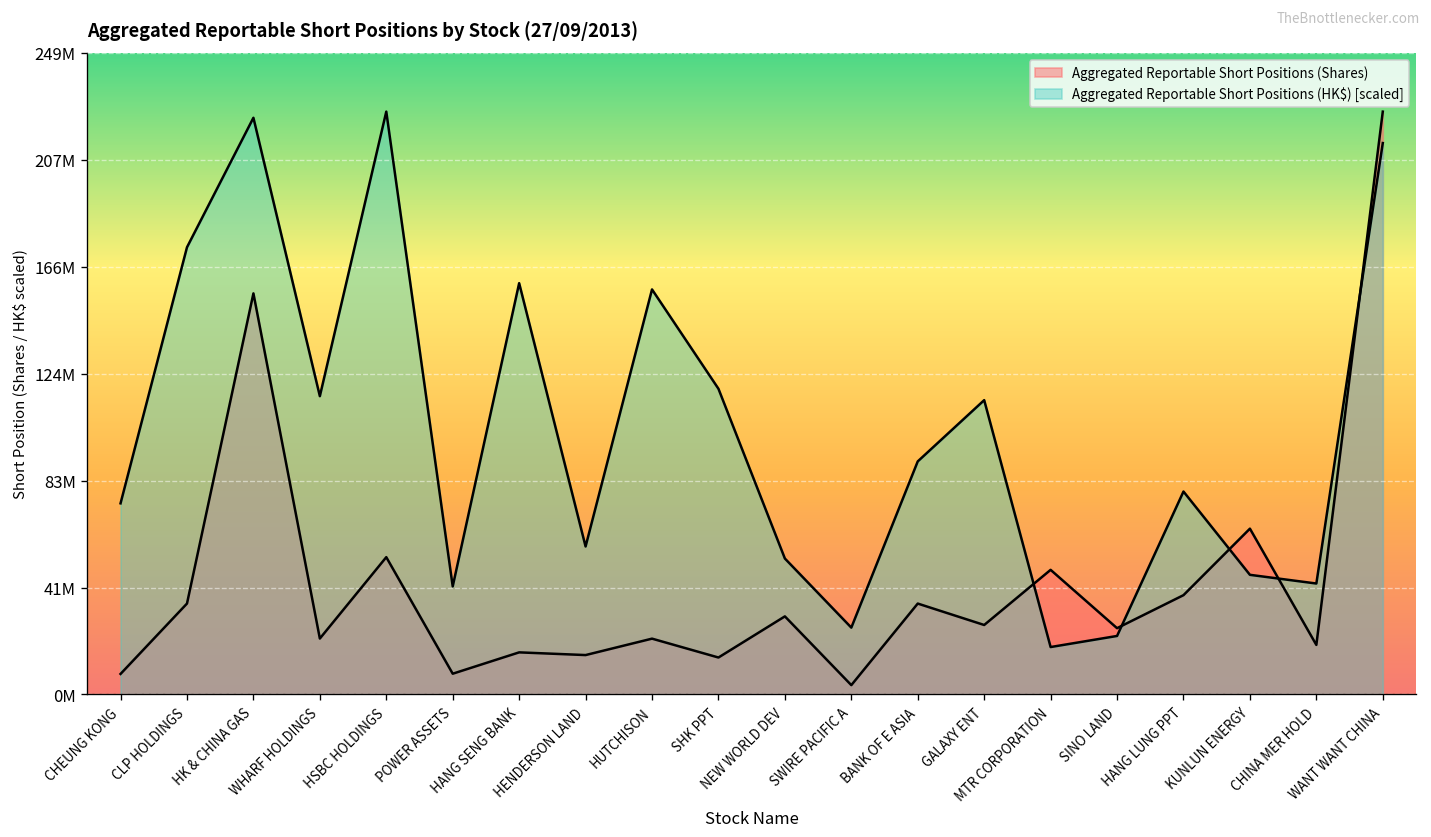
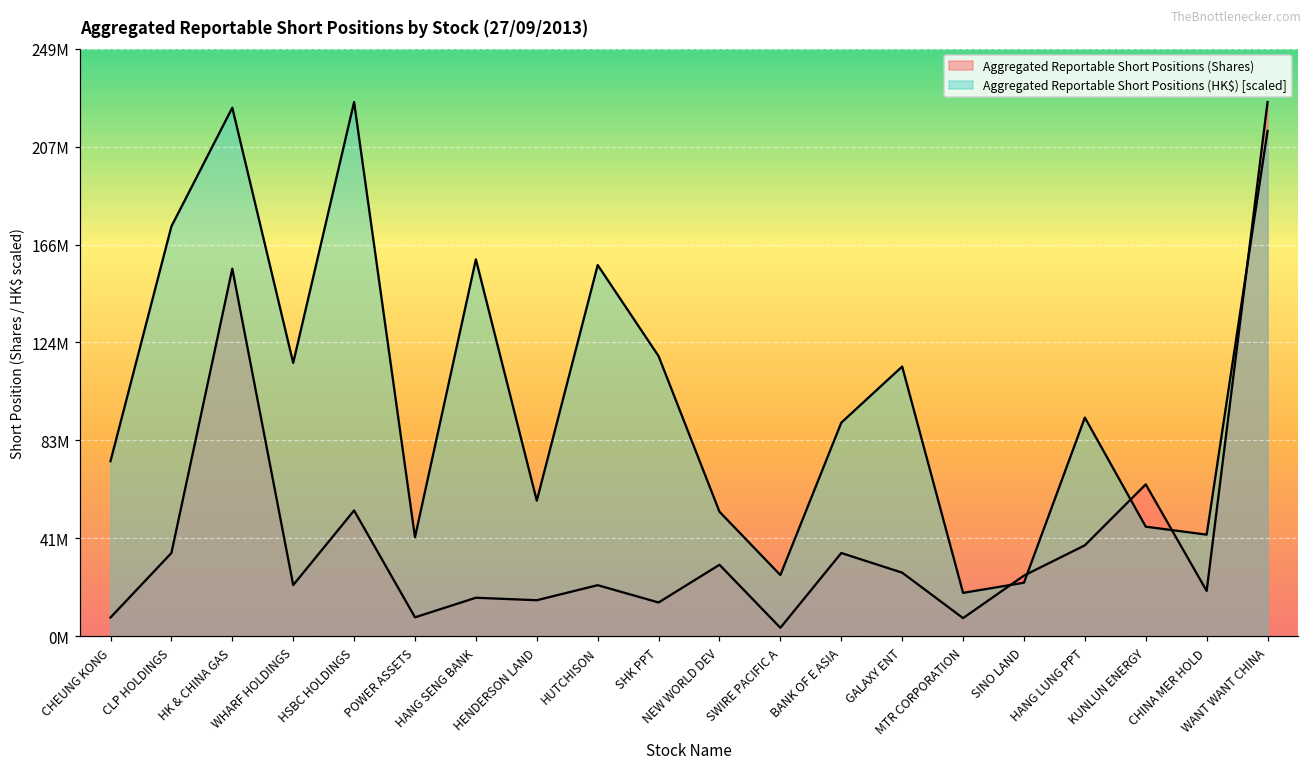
  {
    "Aggregated Reportable Short Positions (Shares)": {
      "CHEUNG KONG": 8000000,
      "CLP HOLDINGS": 35000000,
      "HK & CHINA GAS": 156000000,
      "WHARF HOLDINGS": 22000000,
      "HSBC HOLDINGS": 53000000,
      "POWER ASSETS": 8000000,
      "HANG SENG BANK": 16000000,
      "HENDERSON LAND": 15000000,
      "HUTCHISON": 22000000,
      "SHK PPT": 14000000,
      "NEW WORLD DEV": 30000000,
      "SWIRE PACIFIC A": 4000000,
      "BANK OF E ASIA": 35000000,
      "GALAXY ENT": 27000000,
-     "MTR CORPORATION": 48000000,
+     "MTR CORPORATION": 8000000,
      "SINO LAND": 26000000,
      "HANG LUNG PPT": 39000000,
      "KUNLUN ENERGY": 64000000,
      "CHINA MER HOLD": 19000000,
      "WANT WANT CHINA": 226000000
    },
    "Aggregated Reportable Short Positions (HK$) [scaled]": {
      "CHEUNG KONG": 74000000,
      "CLP HOLDINGS": 174000000,
      "HK & CHINA GAS": 224000000,
      "WHARF HOLDINGS": 116000000,
      "HSBC HOLDINGS": 226000000,
      "POWER ASSETS": 42000000,
      "HANG SENG BANK": 160000000,
      "HENDERSON LAND": 57000000,
      "HUTCHISON": 157000000,
      "SHK PPT": 119000000,
      "NEW WORLD DEV": 53000000,
      "SWIRE PACIFIC A": 26000000,
      "BANK OF E ASIA": 90000000,
      "GALAXY ENT": 114000000,
      "MTR CORPORATION": 18000000,
      "SINO LAND": 23000000,
-     "HANG LUNG PPT": 79000000,
+     "HANG LUNG PPT": 93000000,
      "KUNLUN ENERGY": 46000000,
      "CHINA MER HOLD": 43000000,
      "WANT WANT CHINA": 214000000
    }
  }
